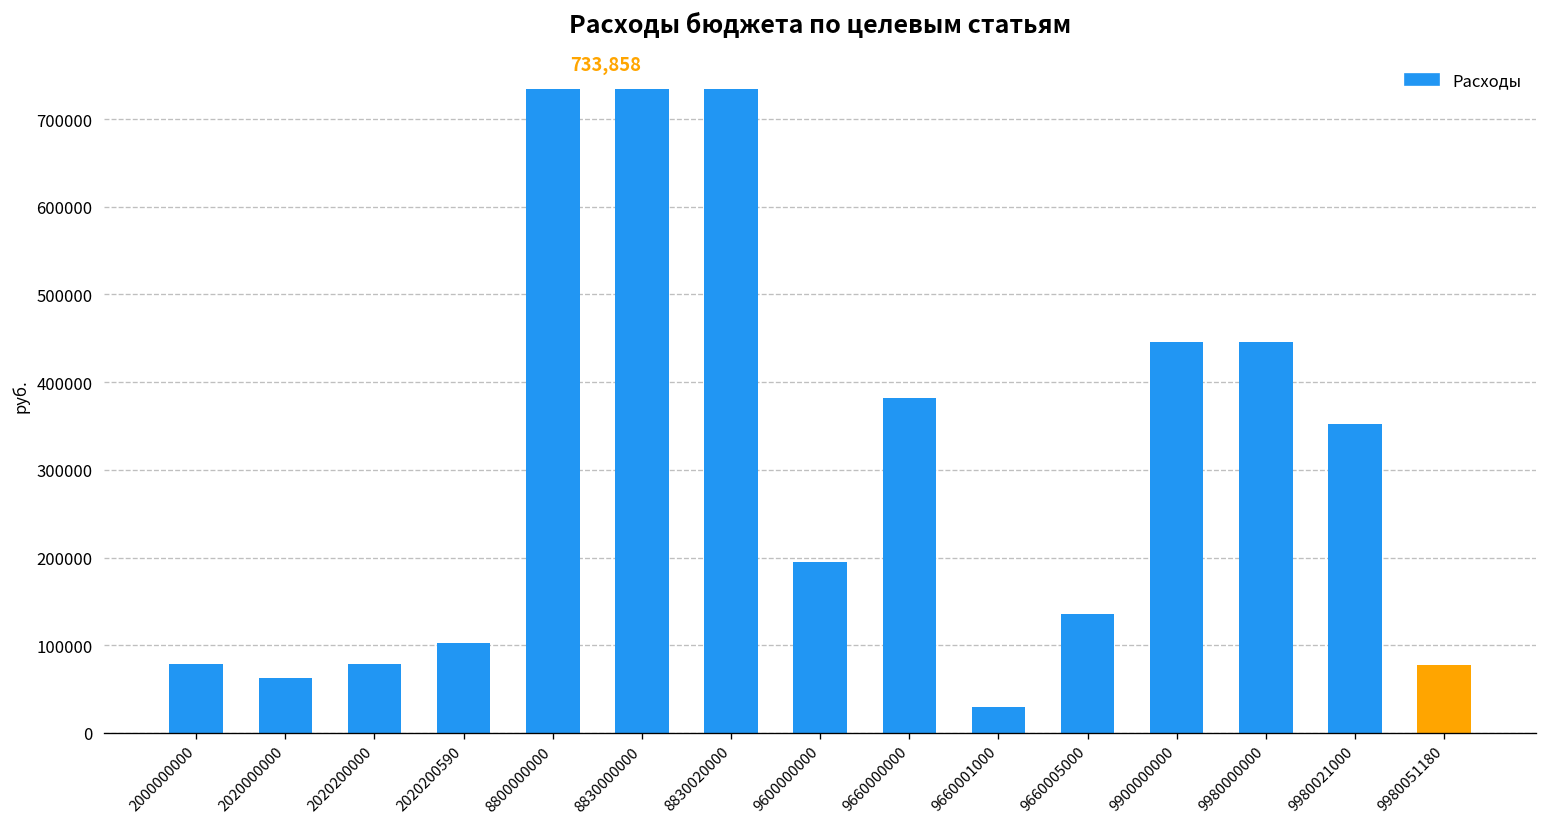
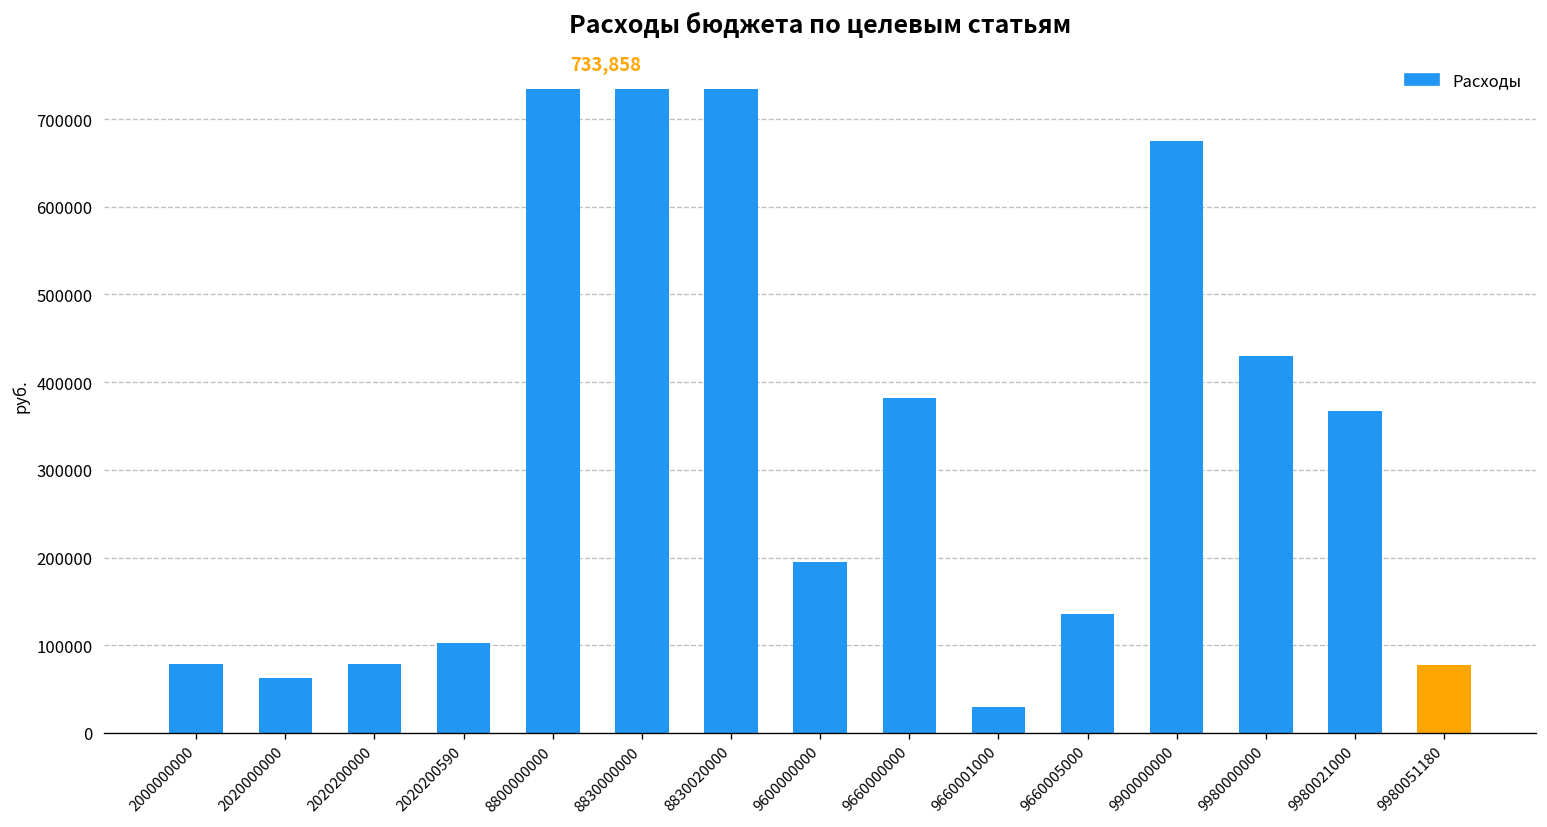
  {
    "2000000000": 80000,
    "2020000000": 60000,
    "2020200000": 80000,
    "2020200590": 100000,
    "8800000000": 730000,
    "8830020000": 730000,
    "9600000000": 200000,
    "9660000000": 380000,
    "9660001000": 30000,
    "9660005000": 140000,
-   "9900000000": 450000,
-   "9980000000": 450000,
-   "9980021000": 350000,
+   "9900000000": 670000,
+   "9980000000": 430000,
+   "9980021000": 370000,
    "9980051180": 80000
  }
